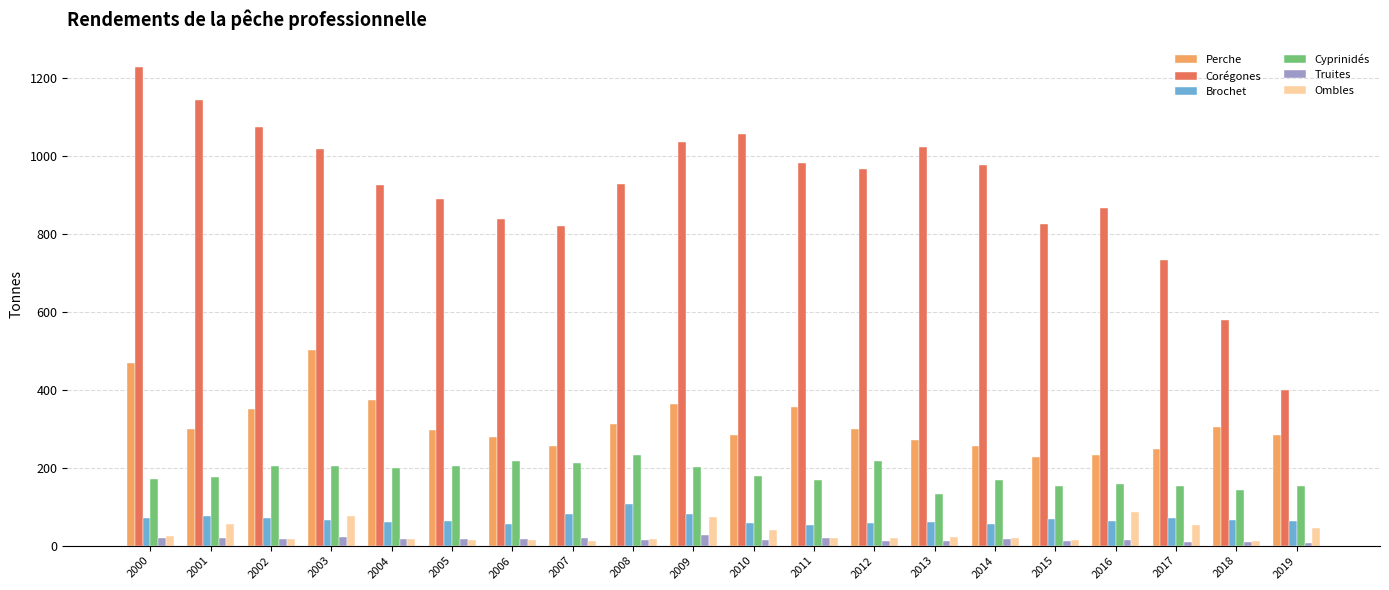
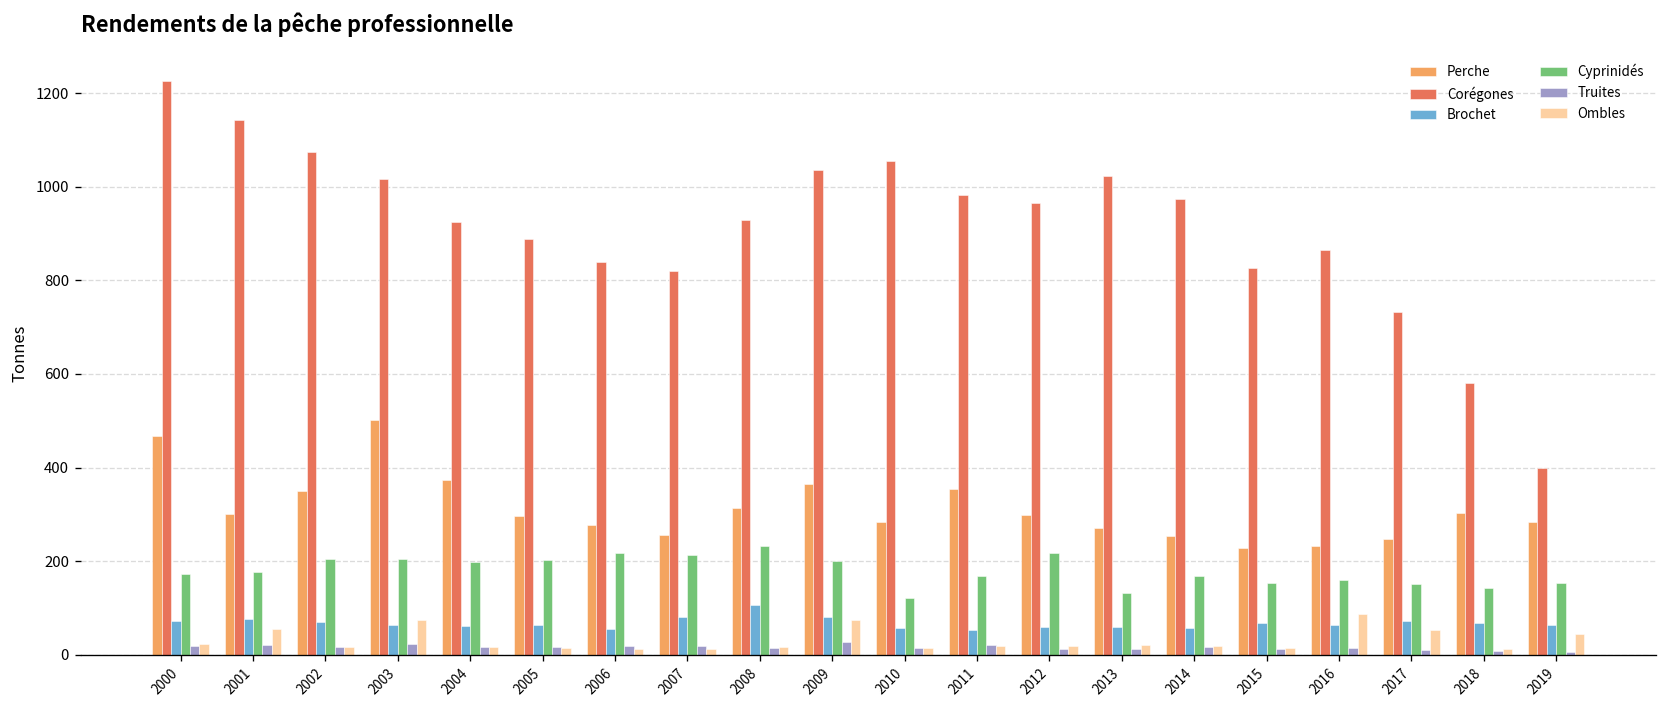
  {
    "Cyprinidés": {
      "2000": 170,
      "2001": 180,
      "2002": 200,
      "2003": 210,
      "2004": 200,
      "2005": 200,
      "2006": 220,
      "2007": 210,
      "2008": 230,
      "2009": 200,
-     "2010": 180,
+     "2010": 120,
      "2011": 170,
      "2012": 220,
      "2013": 130,
      "2014": 170,
      "2015": 150,
      "2016": 160,
      "2017": 150,
      "2018": 140,
      "2019": 150
    },
    "Ombles": {
      "2000": 20,
      "2001": 60,
      "2002": 20,
      "2003": 80,
      "2004": 20,
      "2005": 10,
      "2006": 10,
      "2007": 10,
      "2008": 20,
      "2009": 70,
-     "2010": 40,
+     "2010": 10,
      "2011": 20,
      "2012": 20,
      "2013": 20,
      "2014": 20,
      "2015": 10,
      "2016": 90,
      "2017": 50,
      "2018": 10,
      "2019": 40
    }
  }
